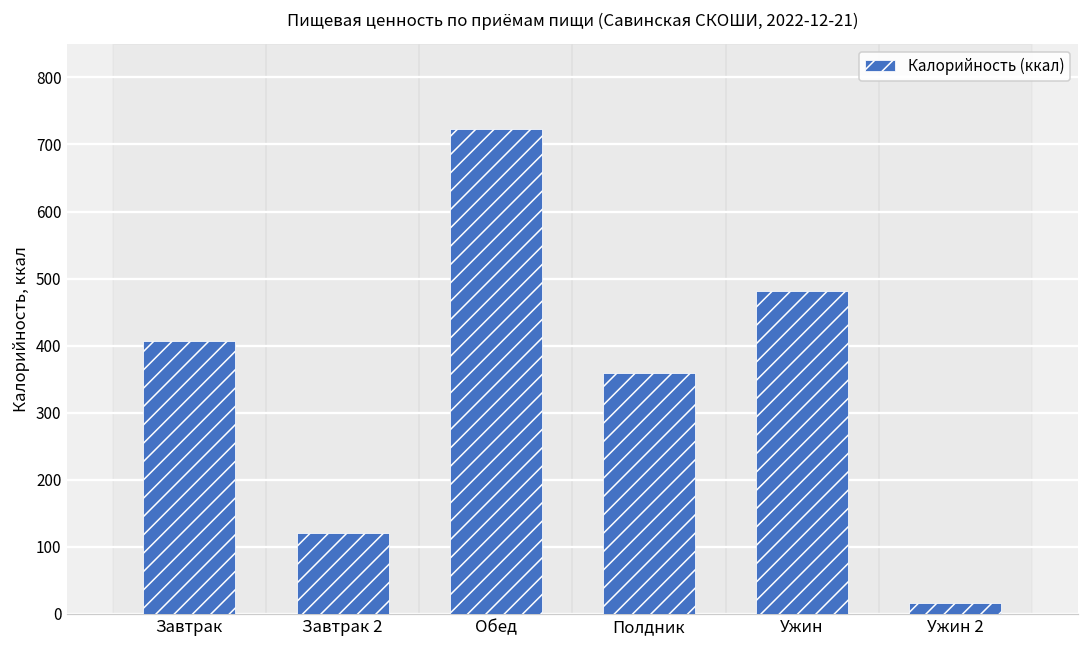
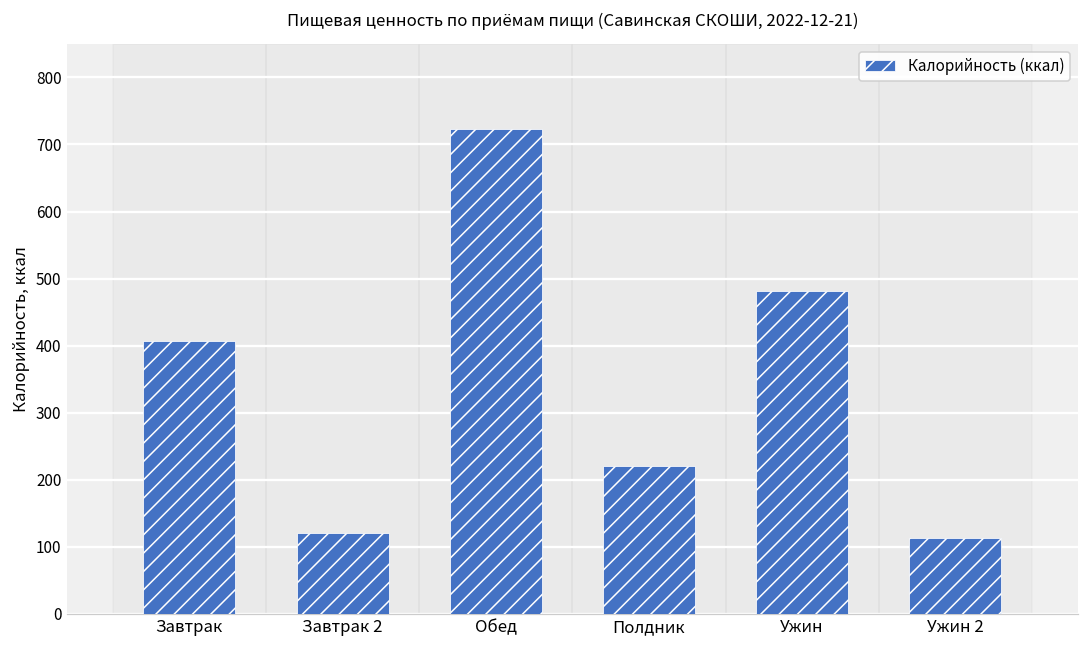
  {
    "Завтрак": 410,
    "Завтрак 2": 120,
    "Обед": 720,
-   "Полдник": 360,
+   "Полдник": 220,
    "Ужин": 480,
-   "Ужин 2": 20
+   "Ужин 2": 110
  }
